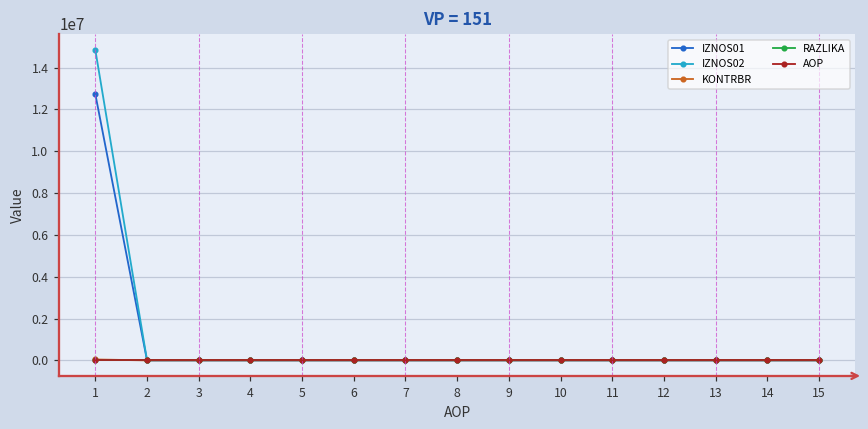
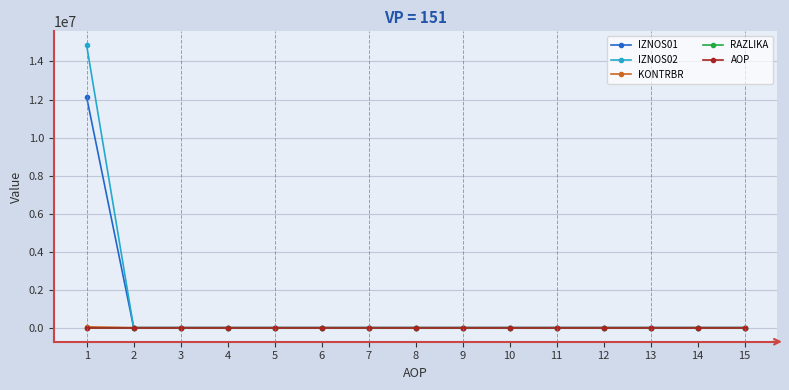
  {
    "IZNOS01": {
-     "1": 12700000
+     "1": 12100000
    },
    "IZNOS02": {
      "1": 14800000
    }
  }
